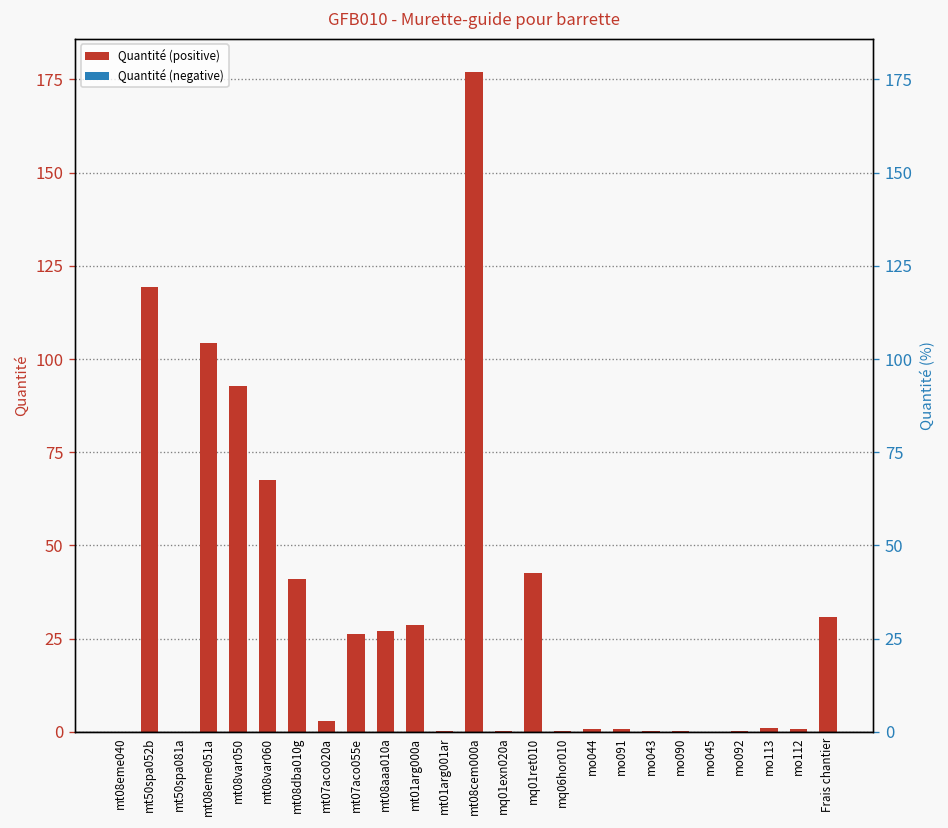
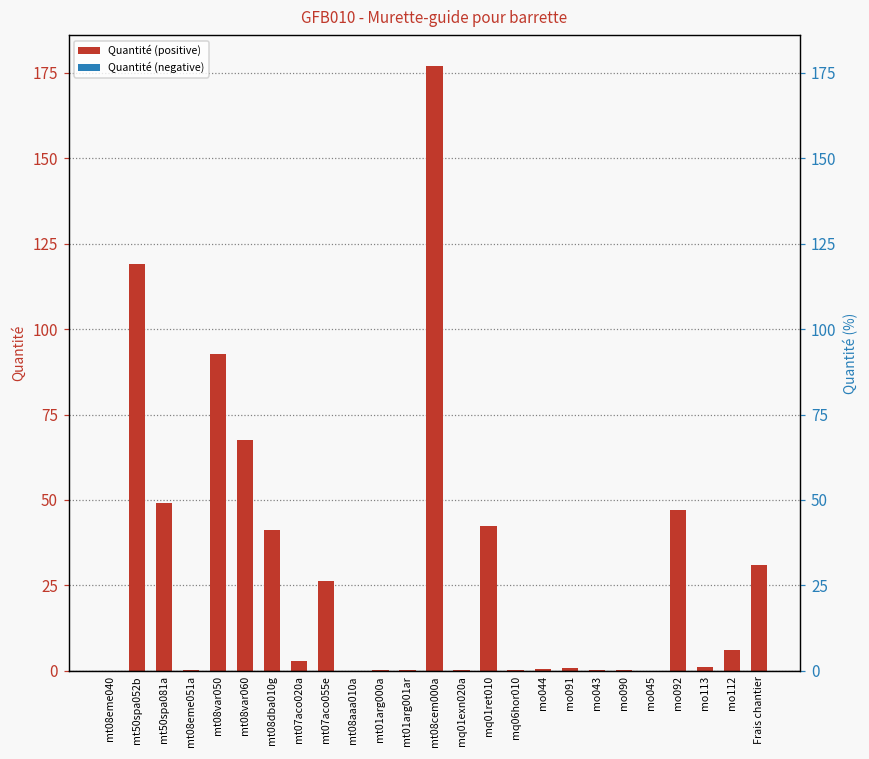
  {
    "mt50spa052b": 119,
-   "mt50spa081a": 0,
-   "mt08eme051a": 104,
+   "mt50spa081a": 49,
+   "mt08eme051a": 0,
    "mt08var050": 93,
    "mt08var060": 68,
    "mt08dba010g": 41,
    "mt07aco020a": 3,
    "mt07aco055e": 26,
-   "mt08aaa010a": 27,
-   "mt01arg000a": 29,
+   "mt08aaa010a": 0,
+   "mt01arg000a": 0,
    "mt08cem000a": 177,
    "mq01ret010": 42,
    "mo091": 1,
-   "mo092": 0,
+   "mo092": 47,
    "mo113": 1,
-   "mo112": 1,
+   "mo112": 6,
    "Frais chantier": 31
  }
